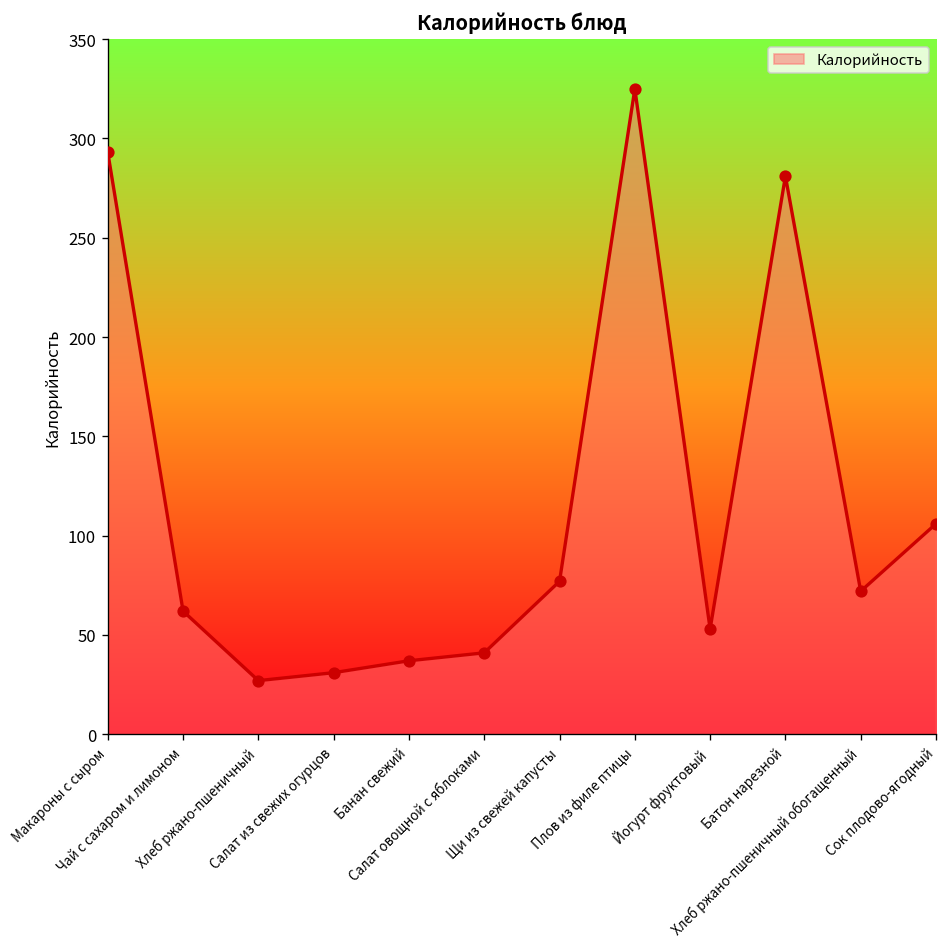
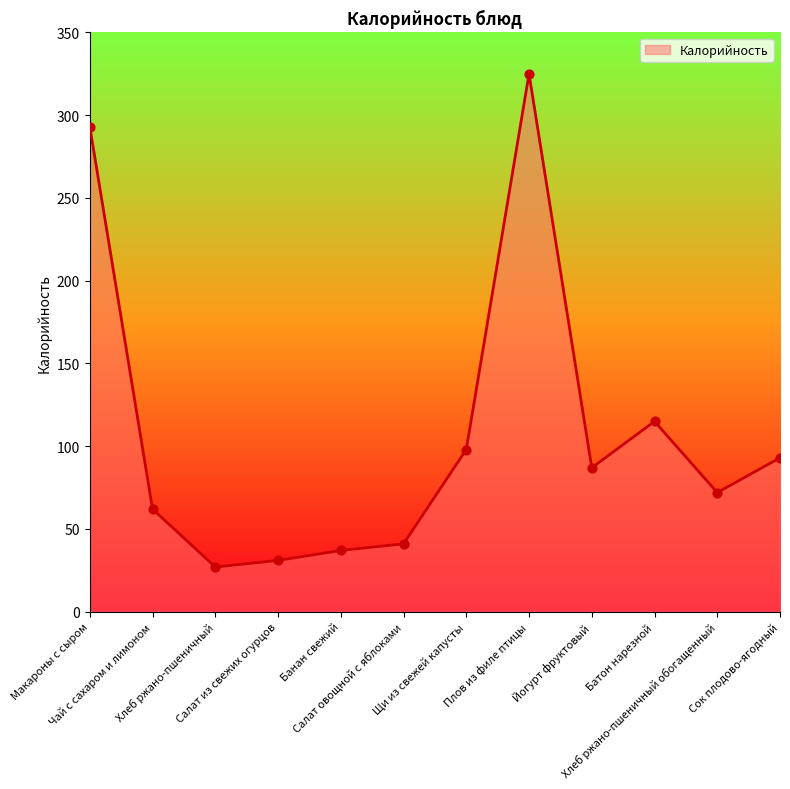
  {
    "Макароны с сыром": 293,
    "Чай с сахаром и лимоном": 62,
    "Хлеб ржано-пшеничный": 27,
    "Салат из свежих огурцов": 31,
    "Банан свежий": 37,
    "Салат овощной с яблоками": 41,
-   "Щи из свежей капусты": 77,
+   "Щи из свежей капусты": 98,
    "Плов из филе птицы": 325,
-   "Йогурт фруктовый": 53,
-   "Батон нарезной": 281,
+   "Йогурт фруктовый": 87,
+   "Батон нарезной": 115,
    "Хлеб ржано-пшеничный обогащенный": 72,
-   "Сок плодово-ягодный": 106
+   "Сок плодово-ягодный": 93
  }
